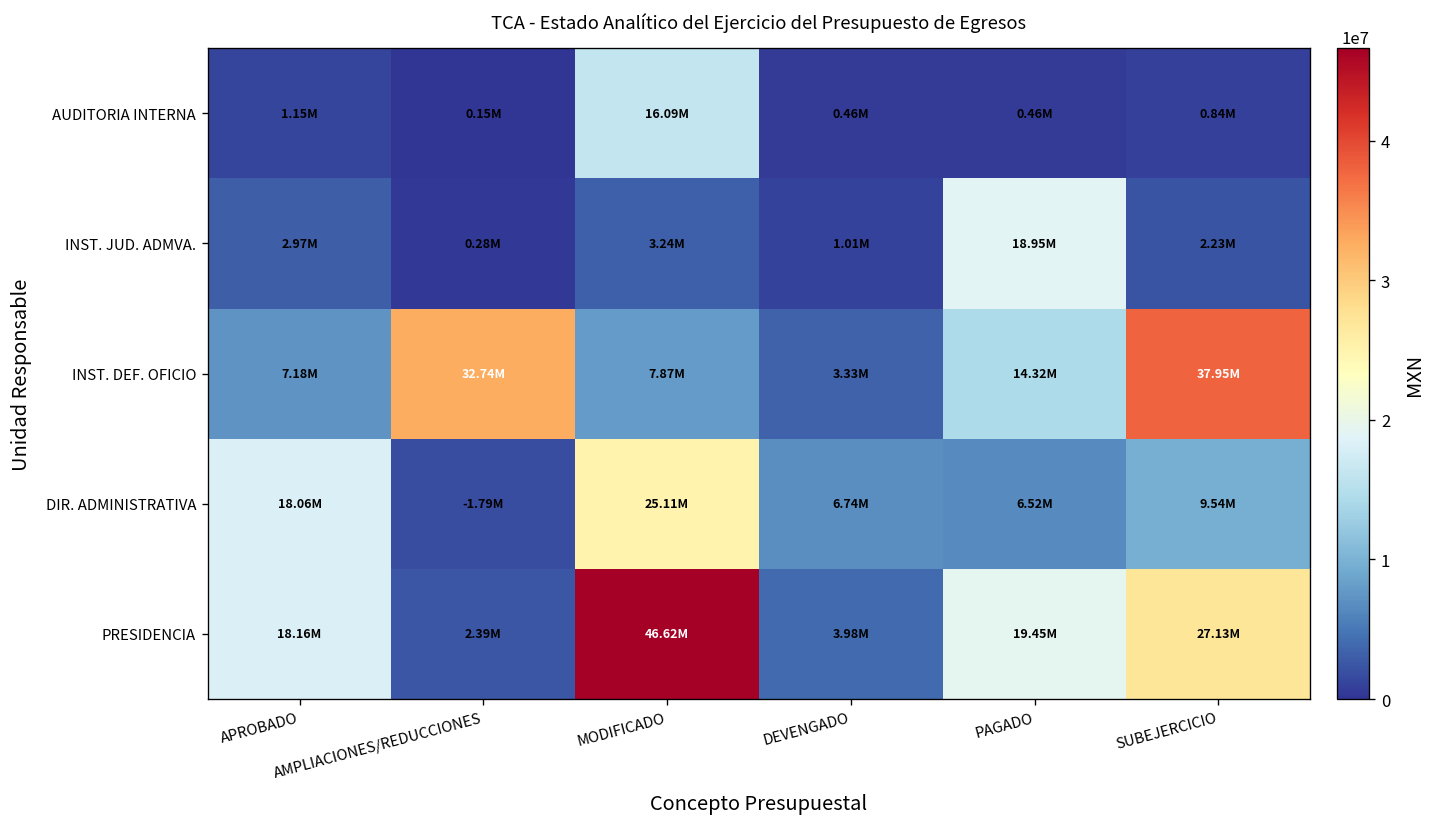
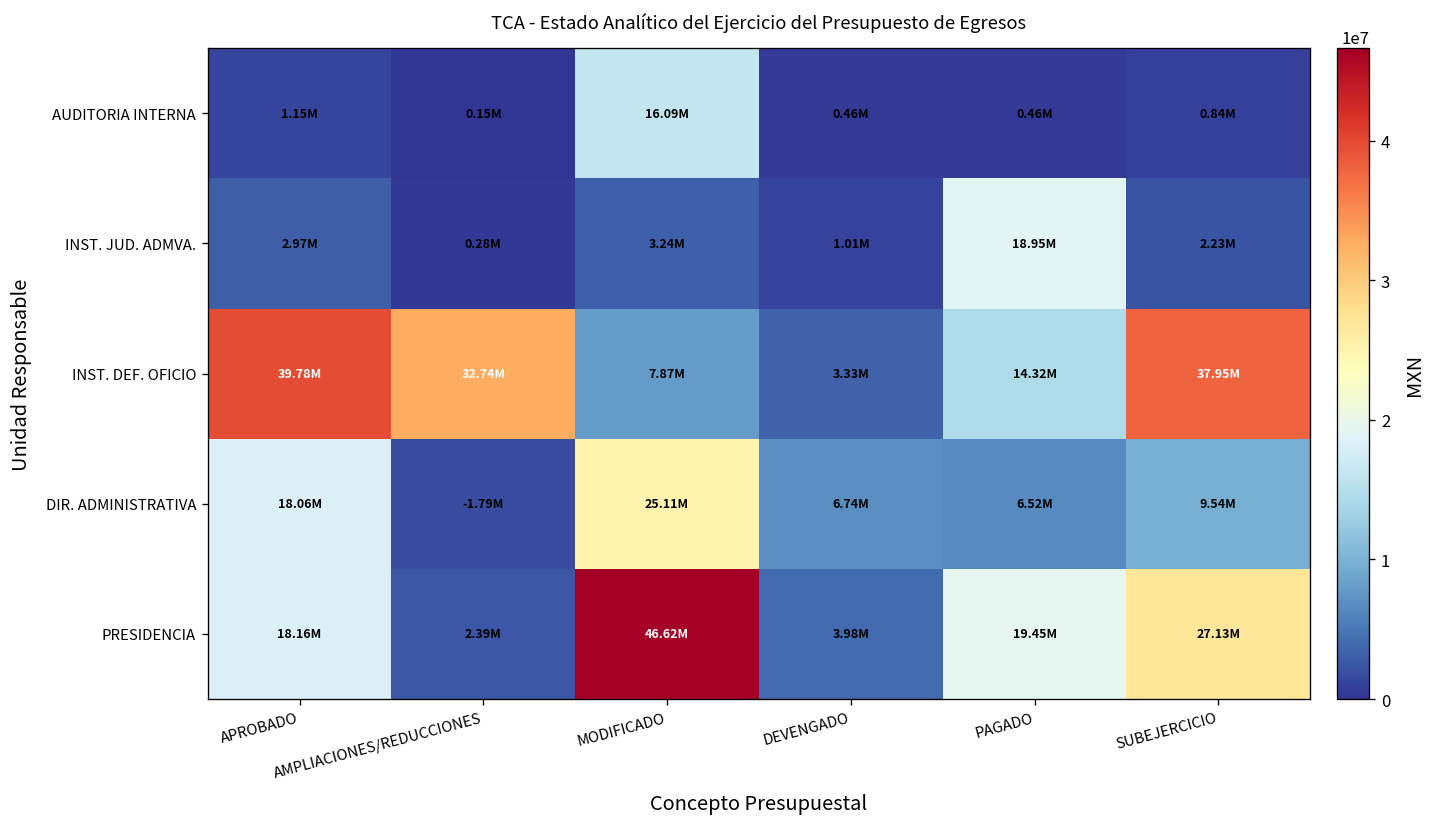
  {
    "AUDITORIA INTERNA": {
      "APROBADO": "1.15M",
      "AMPLIACIONES/REDUCCIONES": "0.15M",
      "MODIFICADO": "16.09M",
      "DEVENGADO": "0.46M",
      "PAGADO": "0.46M",
      "SUBEJERCICIO": "0.84M"
    },
    "INST. JUD. ADMVA.": {
      "APROBADO": "2.97M",
      "AMPLIACIONES/REDUCCIONES": "0.28M",
      "MODIFICADO": "3.24M",
      "DEVENGADO": "1.01M",
      "PAGADO": "18.95M",
      "SUBEJERCICIO": "2.23M"
    },
    "INST. DEF. OFICIO": {
-     "APROBADO": "7.18M",
+     "APROBADO": "39.78M",
      "AMPLIACIONES/REDUCCIONES": "32.74M",
      "MODIFICADO": "7.87M",
      "DEVENGADO": "3.33M",
      "PAGADO": "14.32M",
      "SUBEJERCICIO": "37.95M"
    },
    "DIR. ADMINISTRATIVA": {
      "APROBADO": "18.06M",
      "AMPLIACIONES/REDUCCIONES": "-1.79M",
      "MODIFICADO": "25.11M",
      "DEVENGADO": "6.74M",
      "PAGADO": "6.52M",
      "SUBEJERCICIO": "9.54M"
    },
    "PRESIDENCIA": {
      "APROBADO": "18.16M",
      "AMPLIACIONES/REDUCCIONES": "2.39M",
      "MODIFICADO": "46.62M",
      "DEVENGADO": "3.98M",
      "PAGADO": "19.45M",
      "SUBEJERCICIO": "27.13M"
    }
  }
